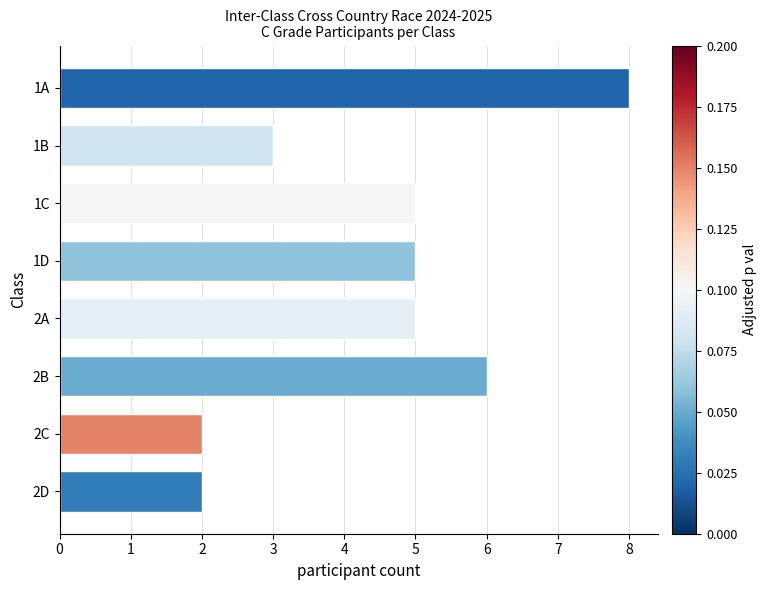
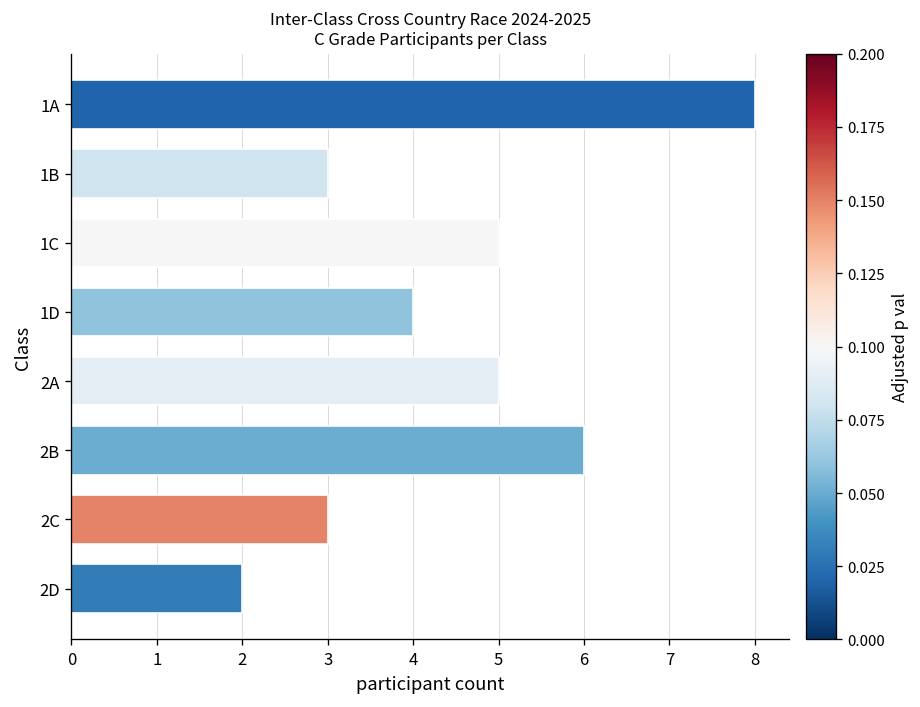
  {
    "1A": 8,
    "1B": 3,
    "1C": 5,
-   "1D": 5,
+   "1D": 4,
    "2A": 5,
    "2B": 6,
-   "2C": 2,
+   "2C": 3,
    "2D": 2
  }
